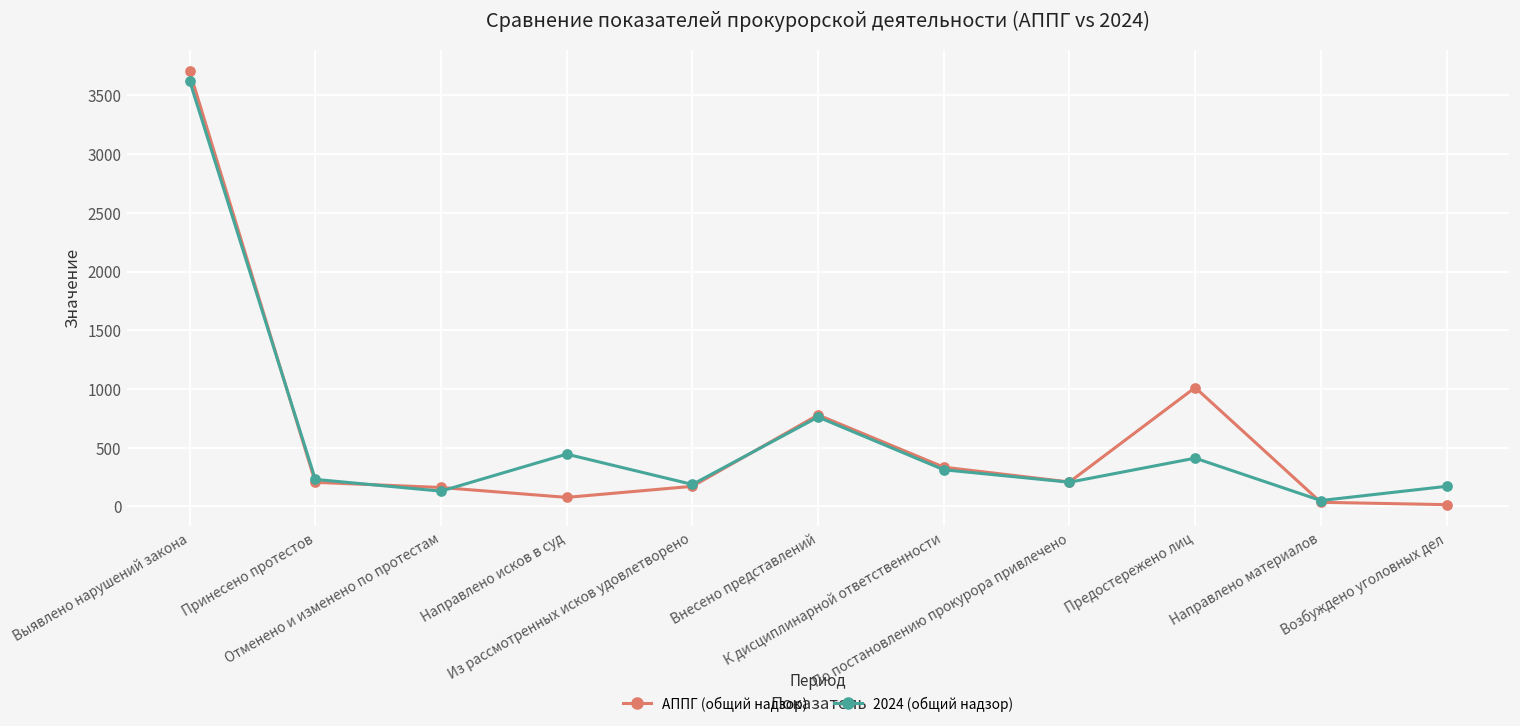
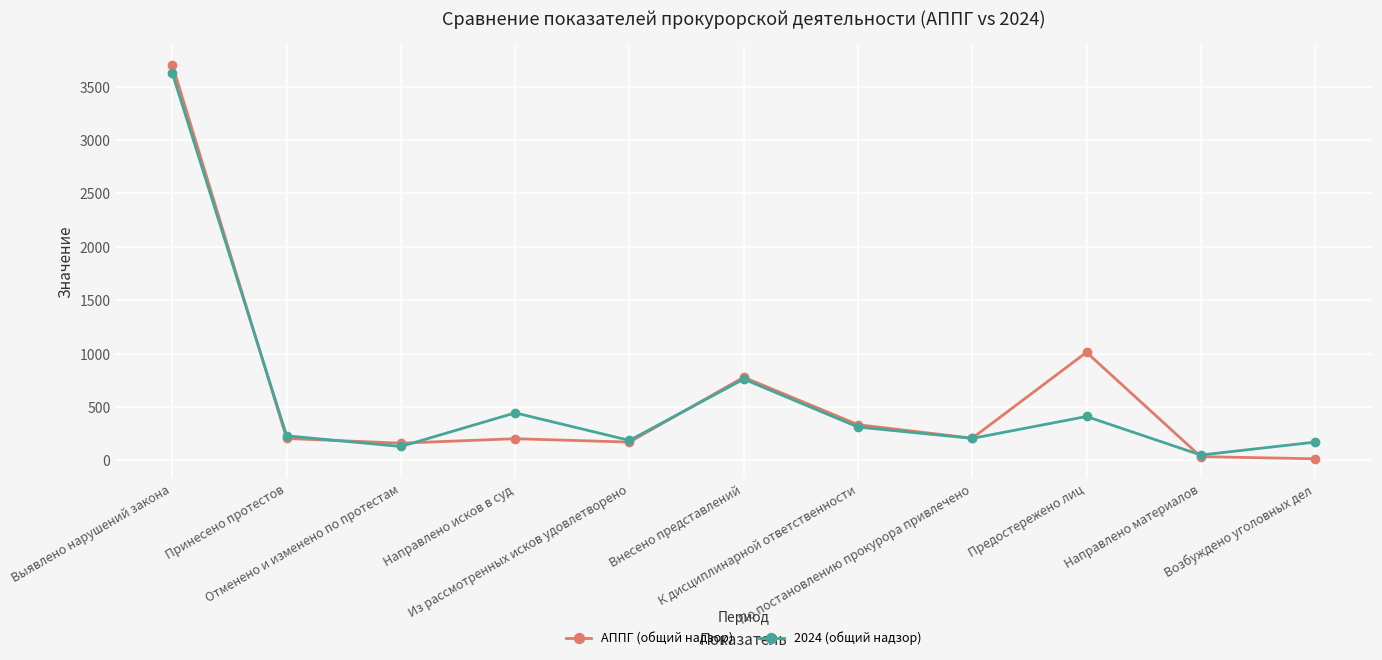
  {
    "АППГ (общий надзор)": {
      "Выявлено нарушений закона": 3710,
      "Принесено протестов": 210,
      "Отменено и изменено по протестам": 160,
-     "Направлено исков в суд": 80,
+     "Направлено исков в суд": 200,
      "Предостережено лиц": 1010,
      "Возбуждено уголовных дел": 20
    },
    "2024 (общий надзор)": {
      "Выявлено нарушений закона": 3620,
      "Принесено протестов": 230,
      "Отменено и изменено по протестам": 130,
      "Направлено исков в суд": 450,
      "Предостережено лиц": 410,
      "Возбуждено уголовных дел": 170
    }
  }
